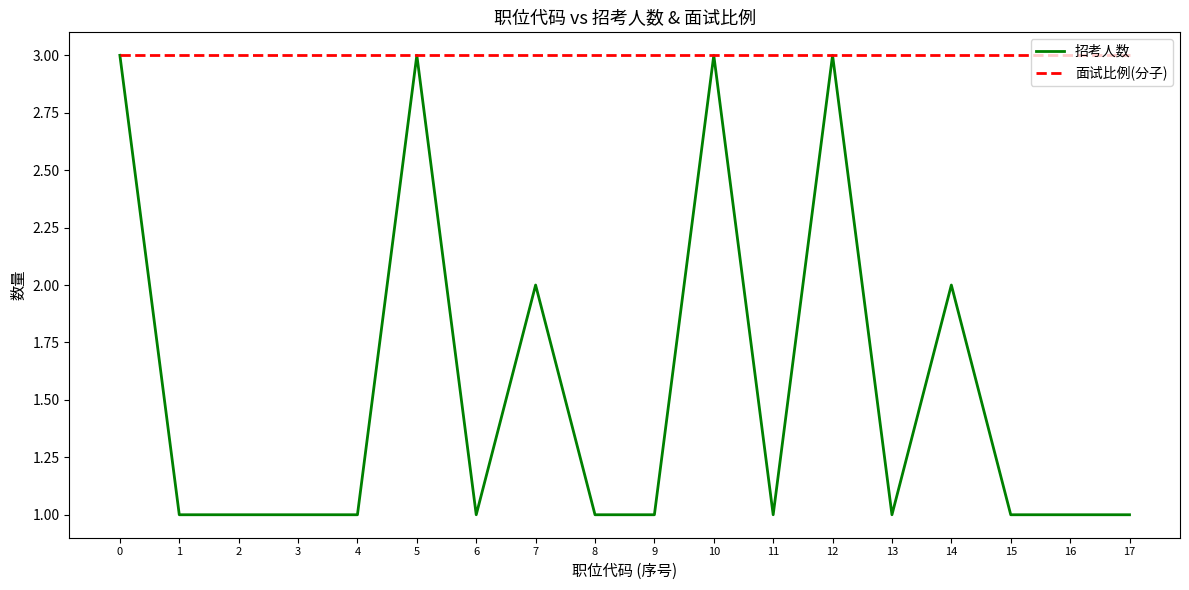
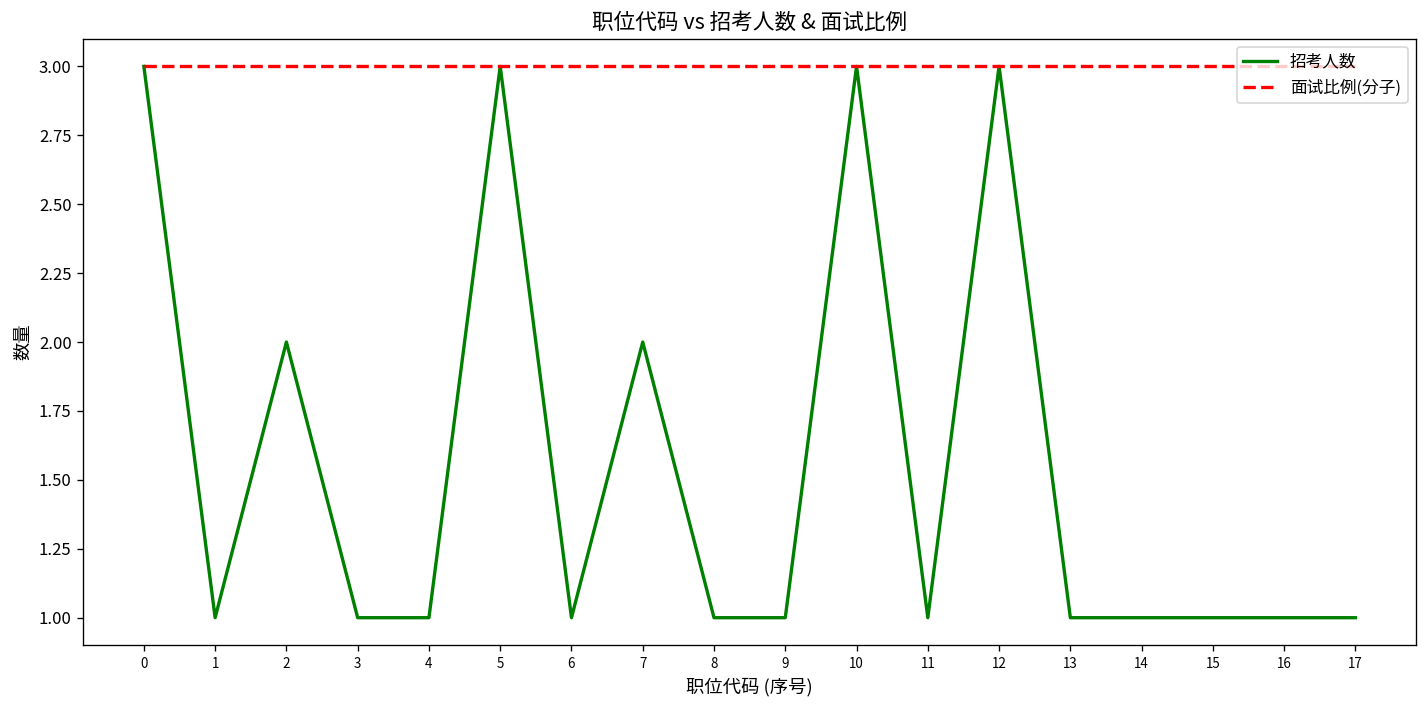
  {
    "招考人数": {
      "1": 1,
-     "2": 1,
+     "2": 2,
      "3": 1,
      "4": 1,
      "6": 1,
      "7": 2,
      "8": 1,
      "9": 1,
      "11": 1,
      "13": 1,
-     "14": 2,
+     "14": 1,
      "15": 1,
      "16": 1,
      "17": 1
    },
    "面试比例(分子)": {
      "1": 3,
      "2": 3,
      "3": 3,
      "4": 3,
      "6": 3,
      "7": 3,
      "8": 3,
      "9": 3,
      "11": 3,
      "13": 3,
      "14": 3,
      "15": 3
    }
  }
